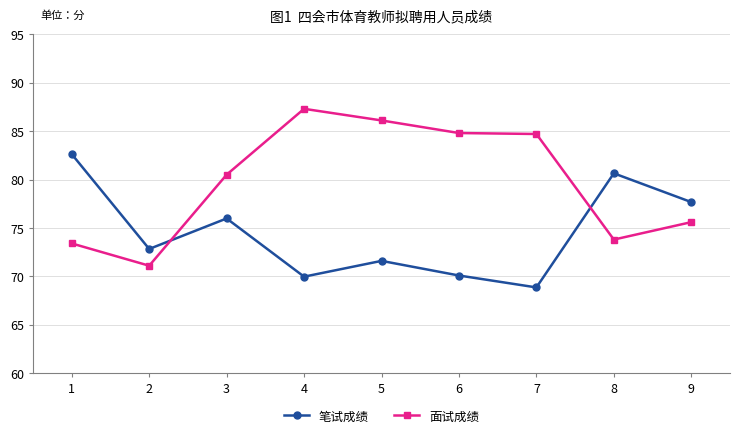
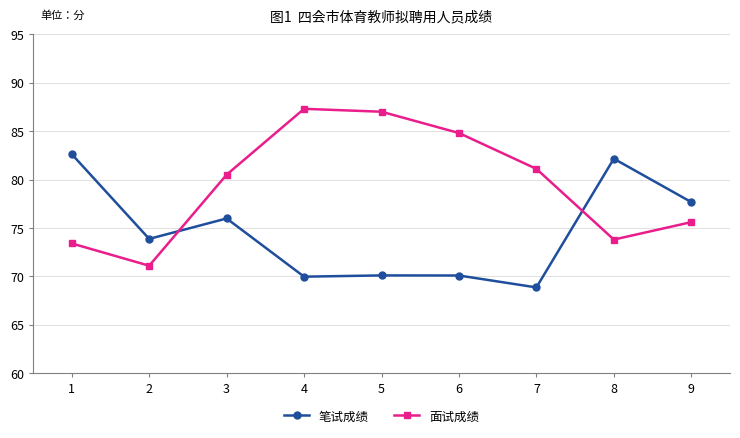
  {
    "笔试成绩": {
      "1": 83,
-     "2": 73,
+     "2": 74,
      "3": 76,
      "4": 70,
-     "5": 72,
+     "5": 70,
      "6": 70,
      "7": 69,
-     "8": 81,
+     "8": 82,
      "9": 78
    },
    "面试成绩": {
      "1": 73,
      "2": 71,
      "3": 81,
      "4": 87,
-     "5": 86,
+     "5": 87,
      "6": 85,
-     "7": 85,
+     "7": 81,
      "8": 74,
      "9": 76
    }
  }
